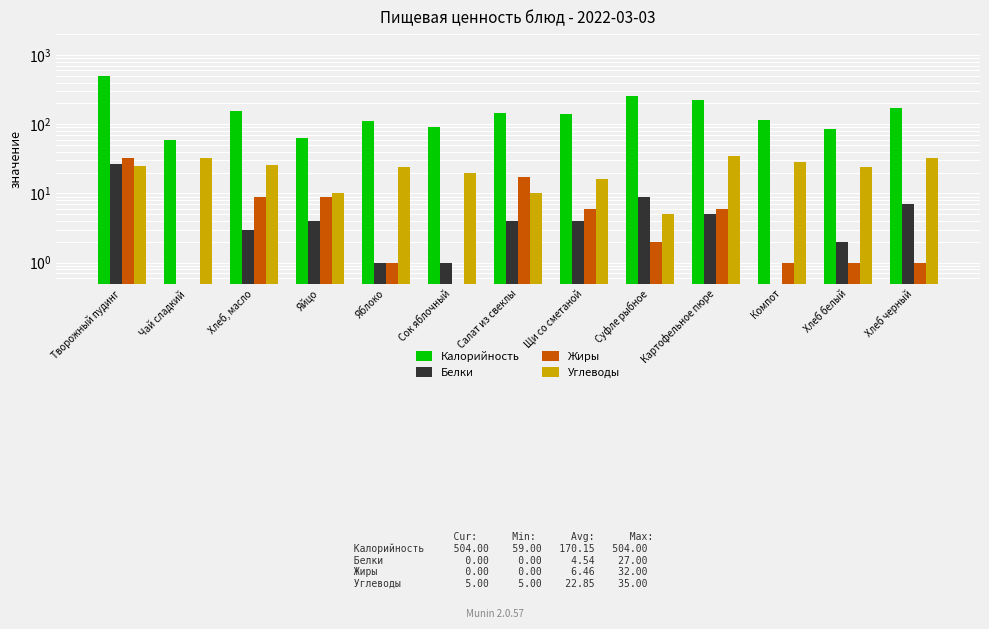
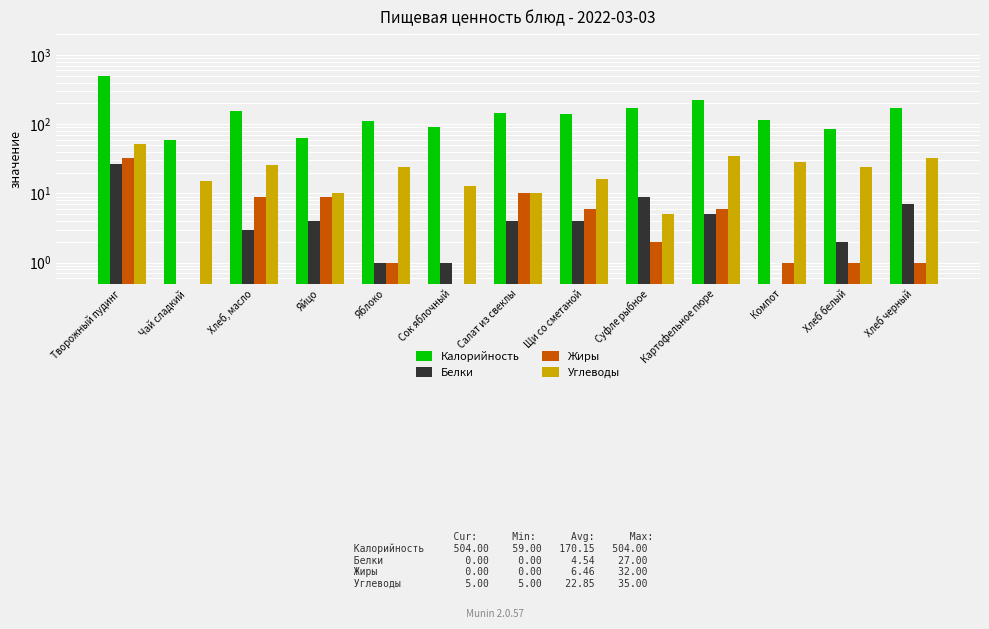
  {
    "Калорийность": {
      "Творожный пудинг": 500,
      "Чай сладкий": 60,
      "Хлеб, масло": 160,
      "Яйцо": 60,
      "Яблоко": 110,
      "Сок яблочный": 90,
      "Салат из свеклы": 150,
      "Щи со сметаной": 140,
-     "Суфле рыбное": 260,
+     "Суфле рыбное": 170,
      "Картофельное пюре": 220,
      "Компот": 110,
      "Хлеб белый": 90,
      "Хлеб черный": 170
    },
    "Белки": {
      "Творожный пудинг": 27,
      "Хлеб, масло": 3,
      "Яйцо": 4,
      "Яблоко": 1,
      "Сок яблочный": 1,
      "Салат из свеклы": 4,
      "Щи со сметаной": 4,
      "Суфле рыбное": 9,
      "Картофельное пюре": 5,
      "Хлеб белый": 2,
      "Хлеб черный": 7
    },
    "Жиры": {
      "Творожный пудинг": 30,
      "Хлеб, масло": 9,
      "Яйцо": 9,
      "Яблоко": 1,
-     "Салат из свеклы": 17,
+     "Салат из свеклы": 10,
      "Щи со сметаной": 6,
      "Суфле рыбное": 2,
      "Картофельное пюре": 6,
      "Компот": 1,
      "Хлеб белый": 1,
      "Хлеб черный": 1
    },
    "Углеводы": {
-     "Творожный пудинг": 25,
-     "Чай сладкий": 30,
+     "Творожный пудинг": 50,
+     "Чай сладкий": 15,
      "Хлеб, масло": 26,
      "Яйцо": 10,
      "Яблоко": 24,
-     "Сок яблочный": 20,
+     "Сок яблочный": 13,
      "Салат из свеклы": 10,
      "Щи со сметаной": 16,
      "Суфле рыбное": 5,
      "Картофельное пюре": 40,
      "Компот": 28,
      "Хлеб белый": 24,
      "Хлеб черный": 30
    }
  }
